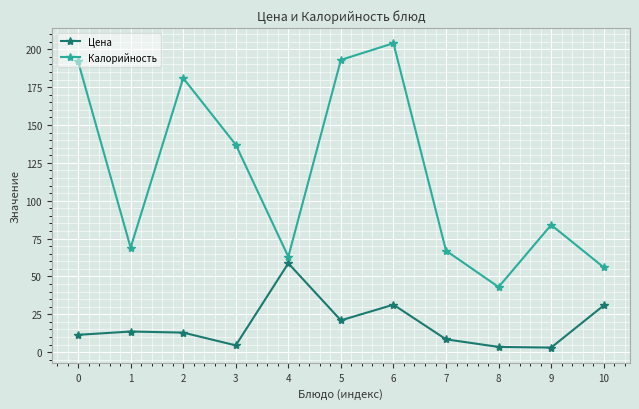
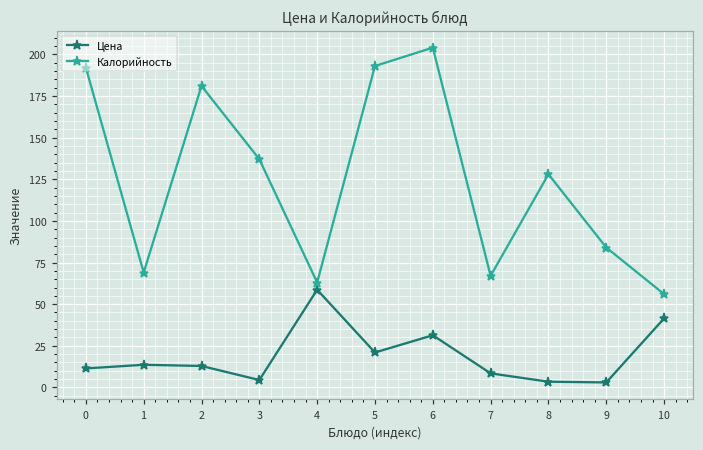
  {
    "Цена": {
      "0": 11,
      "1": 14,
      "2": 13,
      "3": 4,
      "4": 59,
      "5": 21,
      "6": 31,
      "7": 8,
      "8": 3,
      "9": 3,
-     "10": 31
+     "10": 41
    },
    "Калорийность": {
      "1": 69,
      "2": 181,
      "3": 137,
      "4": 63,
      "5": 193,
      "6": 204,
      "7": 67,
-     "8": 43,
+     "8": 128,
      "9": 84,
      "10": 56
    }
  }
